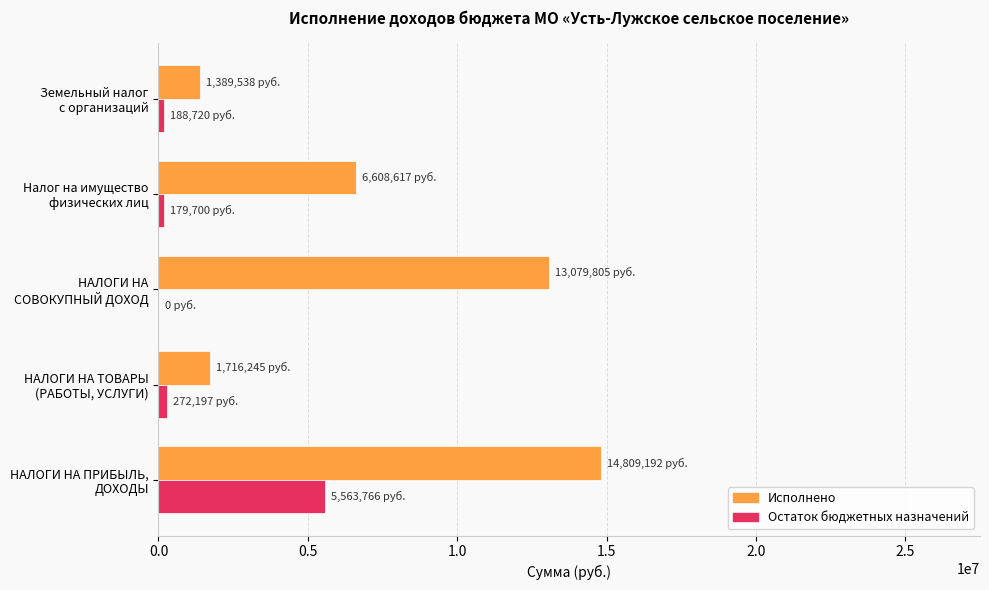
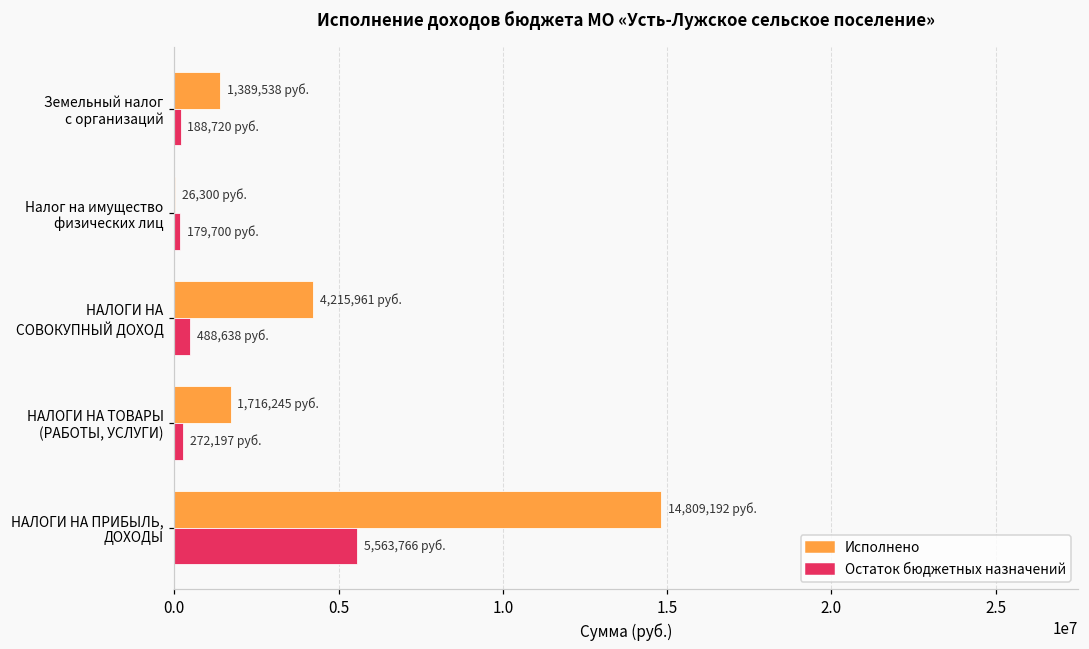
  {
    "Исполнено": {
      "Земельный налог с организаций": "1,389,538",
-     "Налог на имущество физических лиц": "6,608,617",
-     "НАЛОГИ НА СОВОКУПНЫЙ ДОХОД": "13,079,805",
+     "Налог на имущество физических лиц": "26,300",
+     "НАЛОГИ НА СОВОКУПНЫЙ ДОХОД": "4,215,961",
      "НАЛОГИ НА ТОВАРЫ (РАБОТЫ, УСЛУГИ)": "1,716,245",
      "НАЛОГИ НА ПРИБЫЛЬ, ДОХОДЫ": "14,809,192"
    },
    "Остаток бюджетных назначений": {
      "Земельный налог с организаций": "188,720",
      "Налог на имущество физических лиц": "179,700",
-     "НАЛОГИ НА СОВОКУПНЫЙ ДОХОД": "0",
+     "НАЛОГИ НА СОВОКУПНЫЙ ДОХОД": "488,638",
      "НАЛОГИ НА ТОВАРЫ (РАБОТЫ, УСЛУГИ)": "272,197",
      "НАЛОГИ НА ПРИБЫЛЬ, ДОХОДЫ": "5,563,766"
    }
  }
